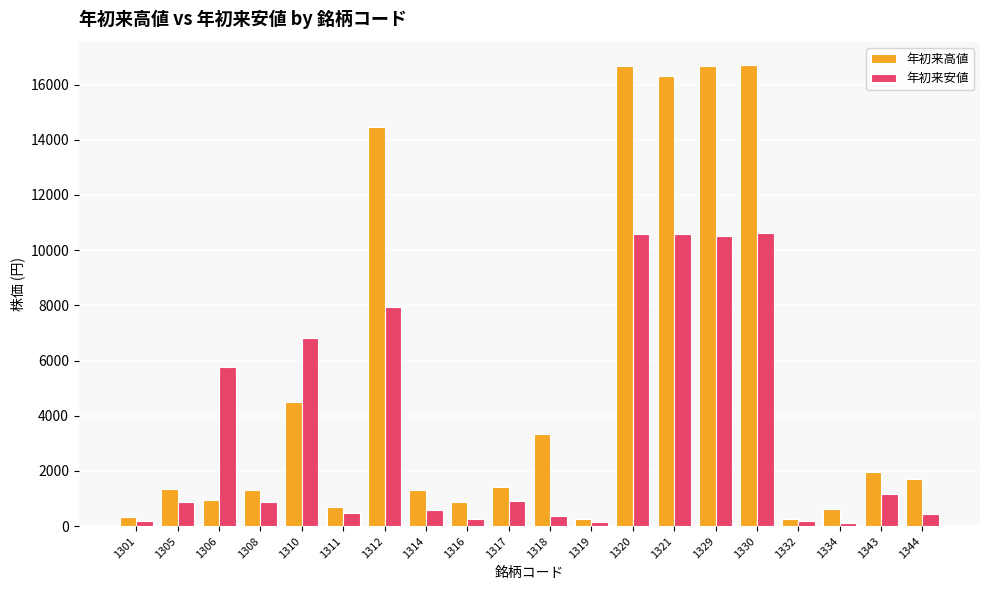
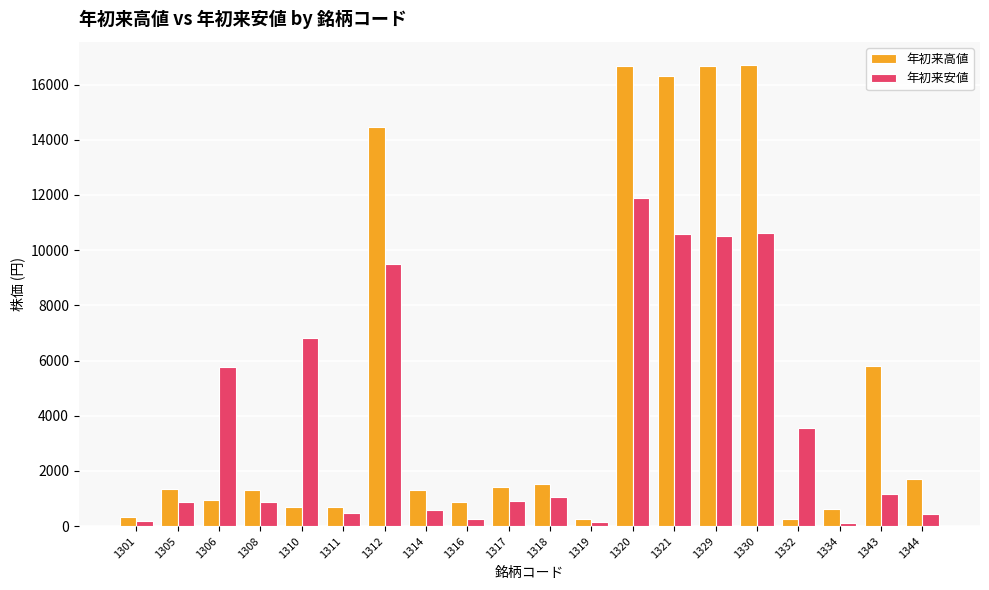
  {
    "年初来高値": {
      "1301": 300,
      "1305": 1300,
      "1306": 900,
      "1308": 1300,
-     "1310": 4500,
+     "1310": 700,
      "1311": 700,
      "1312": 14500,
      "1314": 1300,
      "1316": 900,
      "1317": 1400,
-     "1318": 3300,
+     "1318": 1500,
      "1319": 200,
      "1320": 16700,
      "1321": 16300,
      "1329": 16700,
      "1330": 16700,
      "1332": 200,
      "1334": 600,
-     "1343": 1900,
+     "1343": 5800,
      "1344": 1700
    },
    "年初来安値": {
      "1301": 200,
      "1305": 900,
      "1306": 5800,
      "1308": 900,
      "1310": 6800,
      "1311": 500,
-     "1312": 7900,
+     "1312": 9500,
      "1314": 600,
      "1316": 300,
      "1317": 900,
-     "1318": 400,
+     "1318": 1100,
      "1319": 100,
-     "1320": 10600,
+     "1320": 11900,
      "1321": 10600,
      "1329": 10500,
      "1330": 10600,
-     "1332": 200,
+     "1332": 3600,
      "1334": 100,
      "1343": 1200,
      "1344": 500
    }
  }
